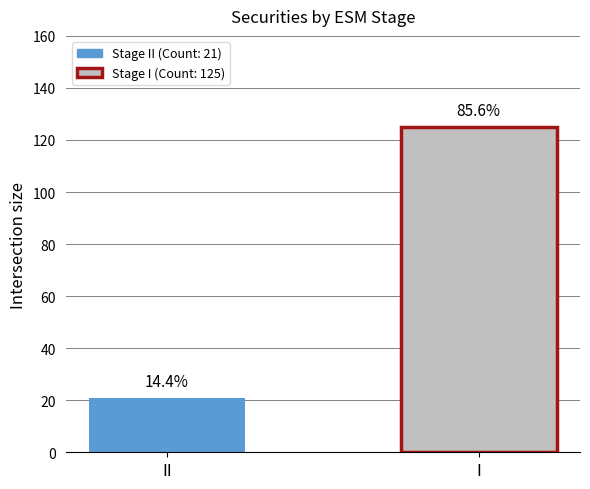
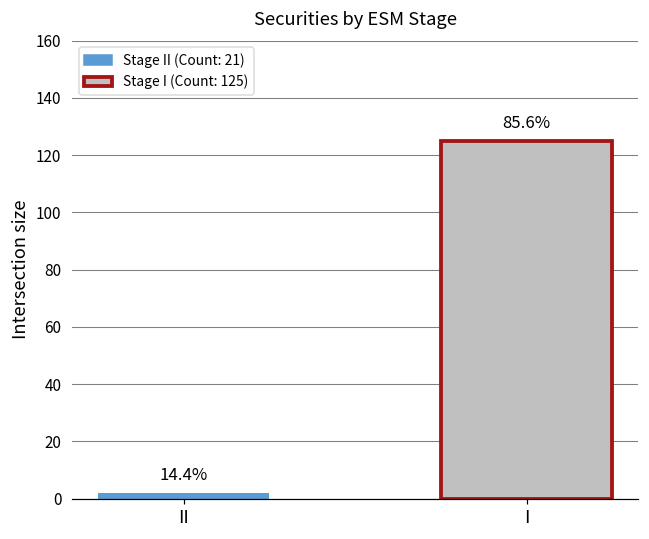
  {
-   "II": 21
+   "II": 2
  }
